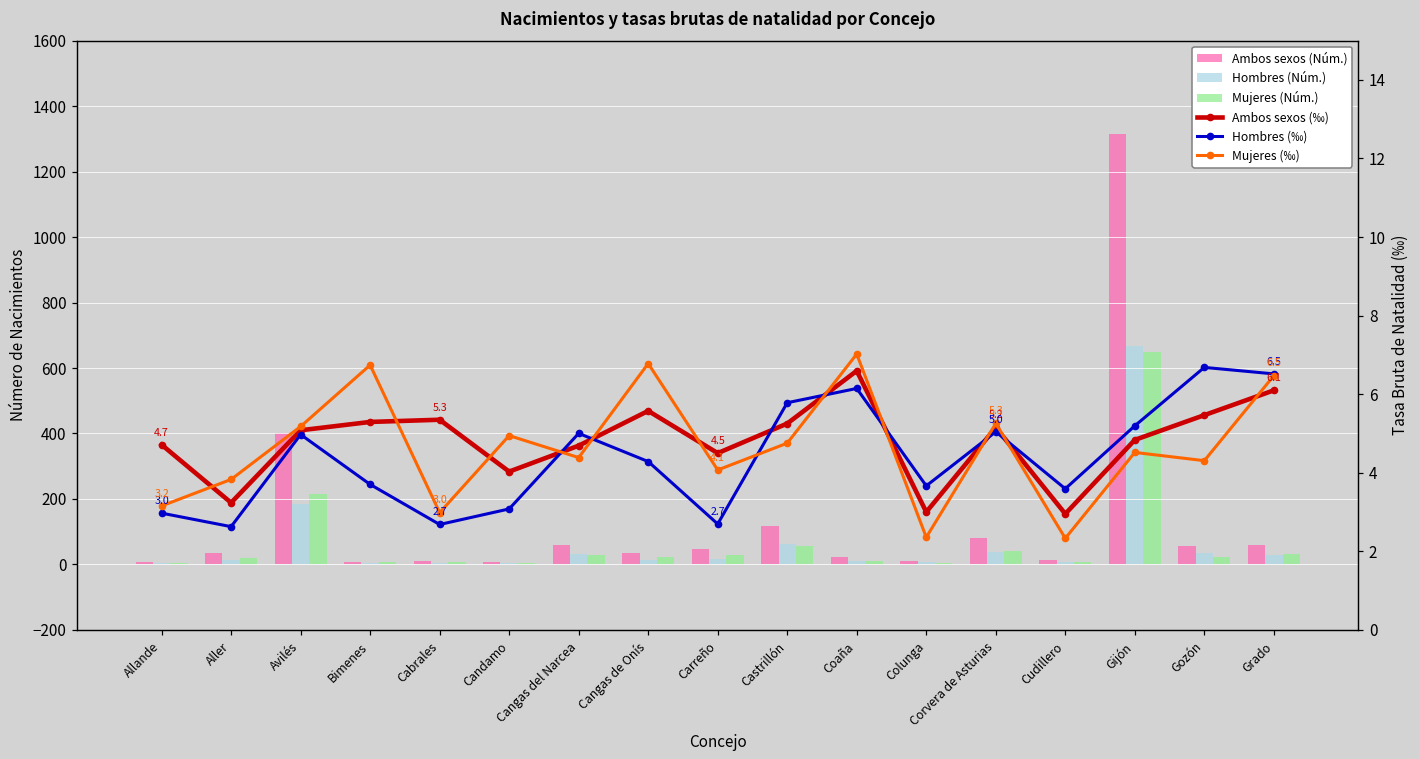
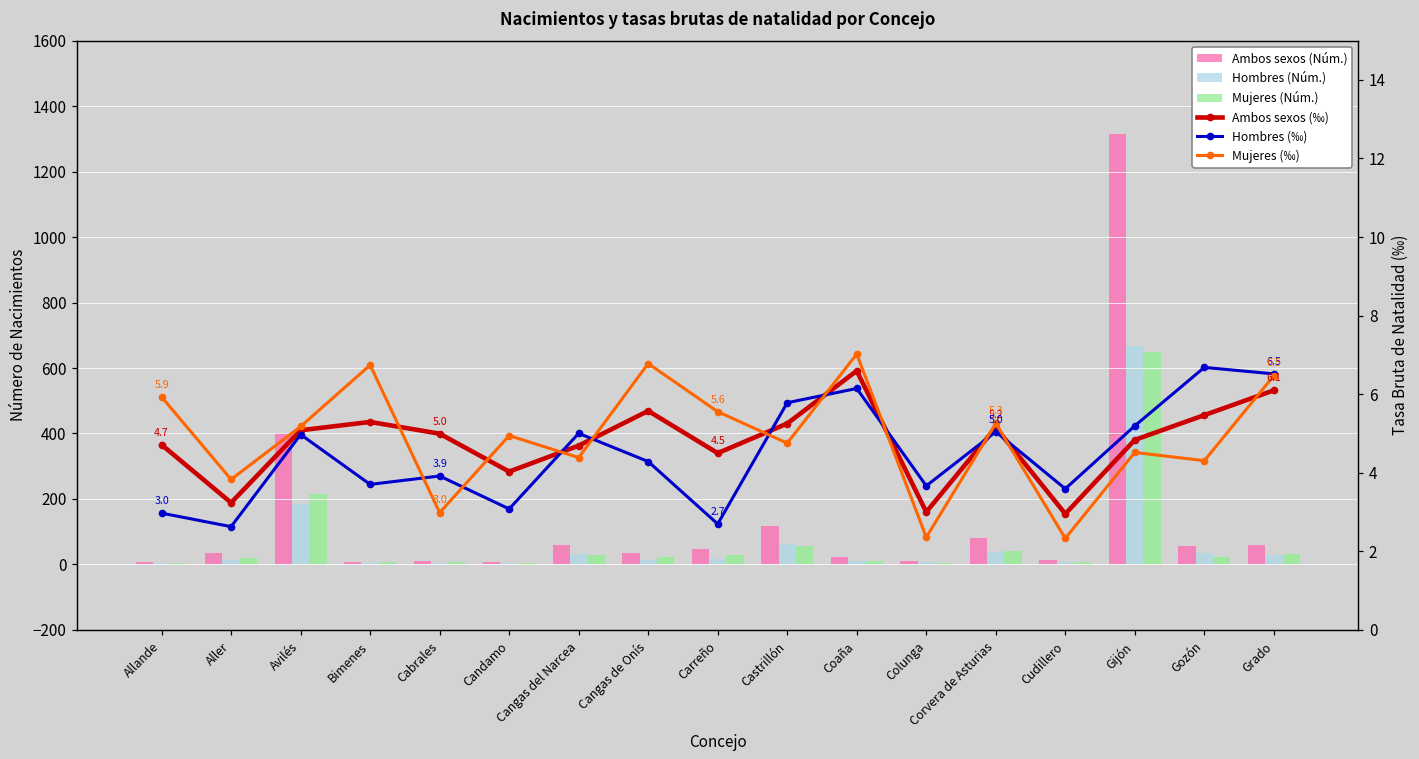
  {
    "Ambos sexos (‰)": {
      "Allande": 4.7,
-     "Cabrales": 5.3,
+     "Cabrales": 5.0,
      "Carreño": 4.5
    },
    "Hombres (‰)": {
-     "Cabrales": 2.7,
+     "Cabrales": 3.9,
      "Carreño": 2.7
    },
    "Mujeres (‰)": {
-     "Allande": 3.2,
+     "Allande": 5.9,
      "Cabrales": 3.0,
-     "Carreño": 4.1
+     "Carreño": 5.6
    }
  }
